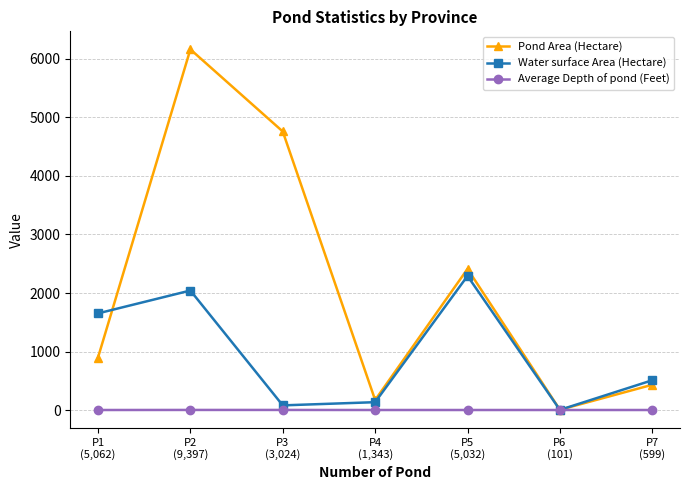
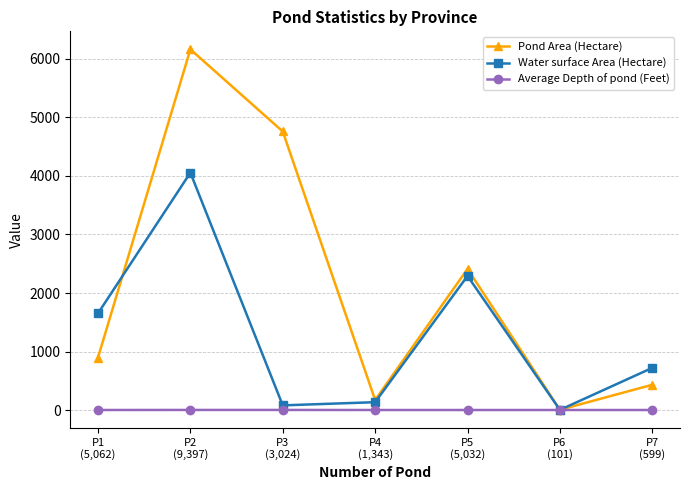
  {
    "Pond Area (Hectare)": {
      "P1 (5,062)": 900,
      "P2 (9,397)": 6200,
      "P3 (3,024)": 4800,
      "P5 (5,032)": 2400,
      "P7 (599)": 400
    },
    "Water surface Area (Hectare)": {
      "P1 (5,062)": 1700,
-     "P2 (9,397)": 2000,
+     "P2 (9,397)": 4100,
      "P3 (3,024)": 100,
      "P5 (5,032)": 2300,
-     "P7 (599)": 500
+     "P7 (599)": 700
    },
    "Average Depth of pond (Feet)": {
      "P1 (5,062)": 0,
      "P2 (9,397)": 0,
      "P3 (3,024)": 0,
      "P4 (1,343)": 0,
      "P5 (5,032)": 0,
      "P7 (599)": 0
    }
  }
